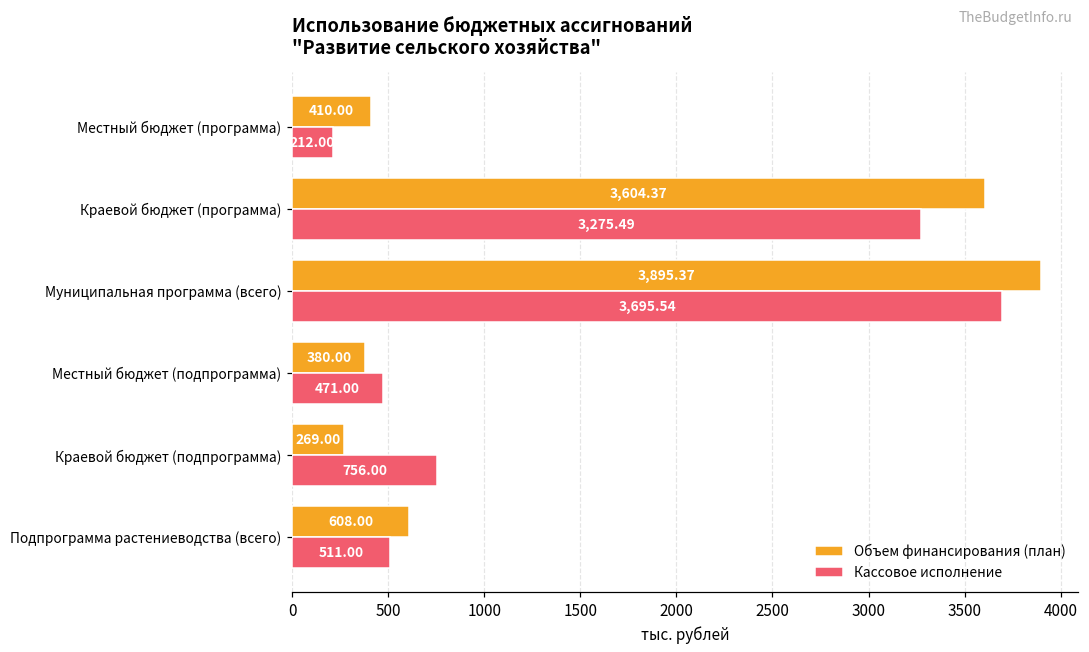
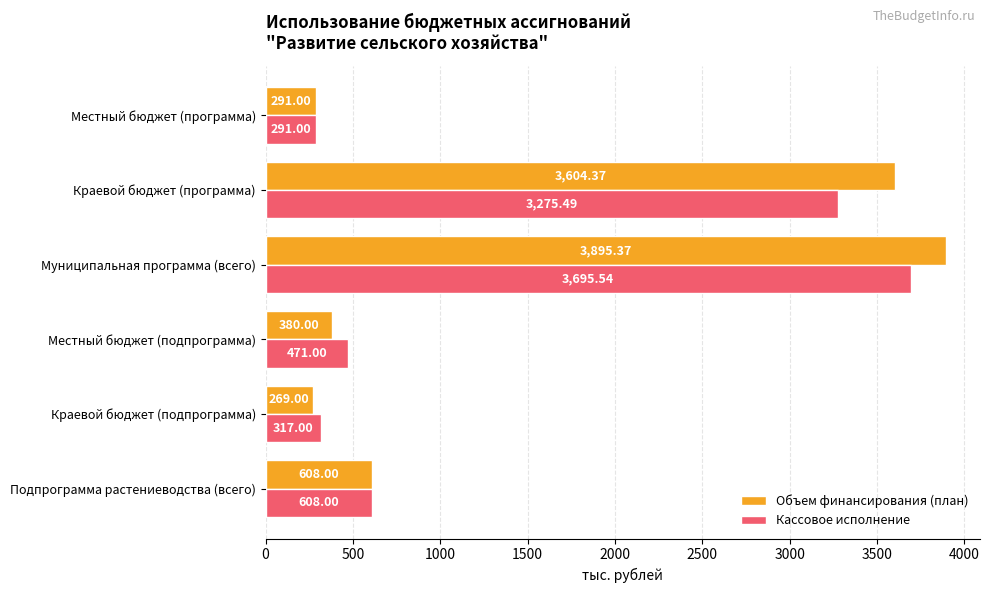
  {
    "Объем финансирования (план)": {
-     "Местный бюджет (программа)": "410.00",
+     "Местный бюджет (программа)": "291.00",
      "Краевой бюджет (программа)": "3,604.37",
      "Муниципальная программа (всего)": "3,895.37",
      "Местный бюджет (подпрограмма)": "380.00",
      "Краевой бюджет (подпрограмма)": "269.00",
      "Подпрограмма растениеводства (всего)": "608.00"
    },
    "Кассовое исполнение": {
-     "Местный бюджет (программа)": "212.00",
+     "Местный бюджет (программа)": "291.00",
      "Краевой бюджет (программа)": "3,275.49",
      "Муниципальная программа (всего)": "3,695.54",
      "Местный бюджет (подпрограмма)": "471.00",
-     "Краевой бюджет (подпрограмма)": "756.00",
-     "Подпрограмма растениеводства (всего)": "511.00"
+     "Краевой бюджет (подпрограмма)": "317.00",
+     "Подпрограмма растениеводства (всего)": "608.00"
    }
  }
